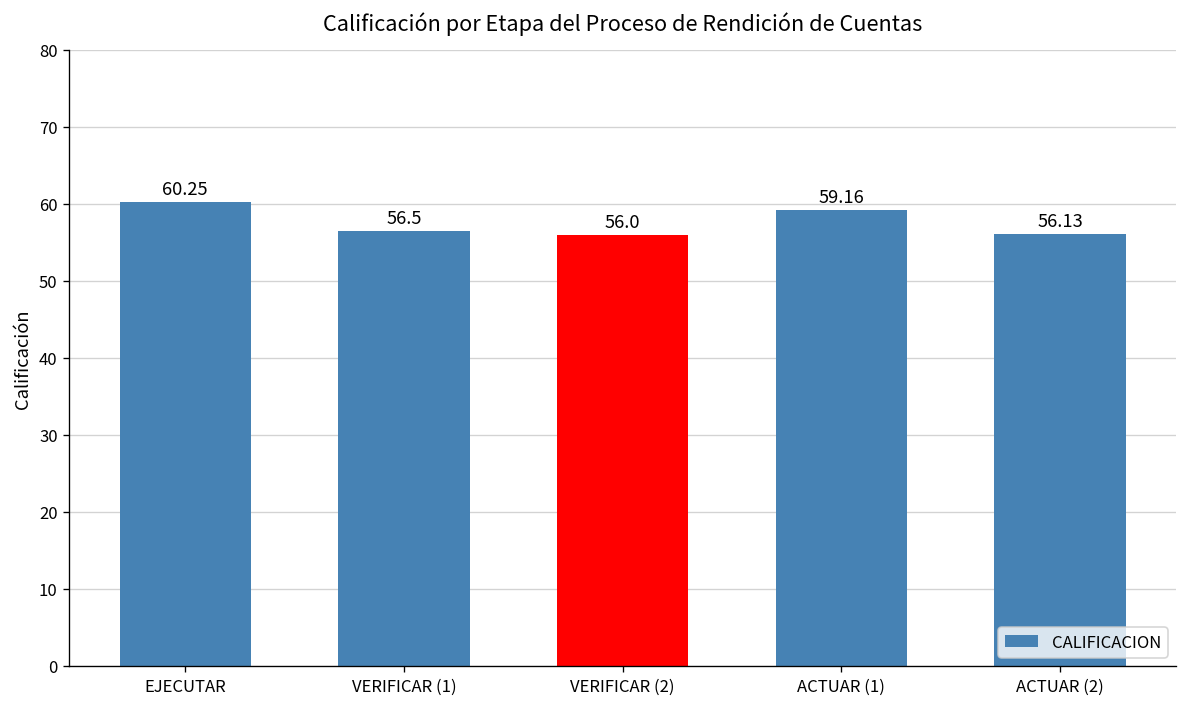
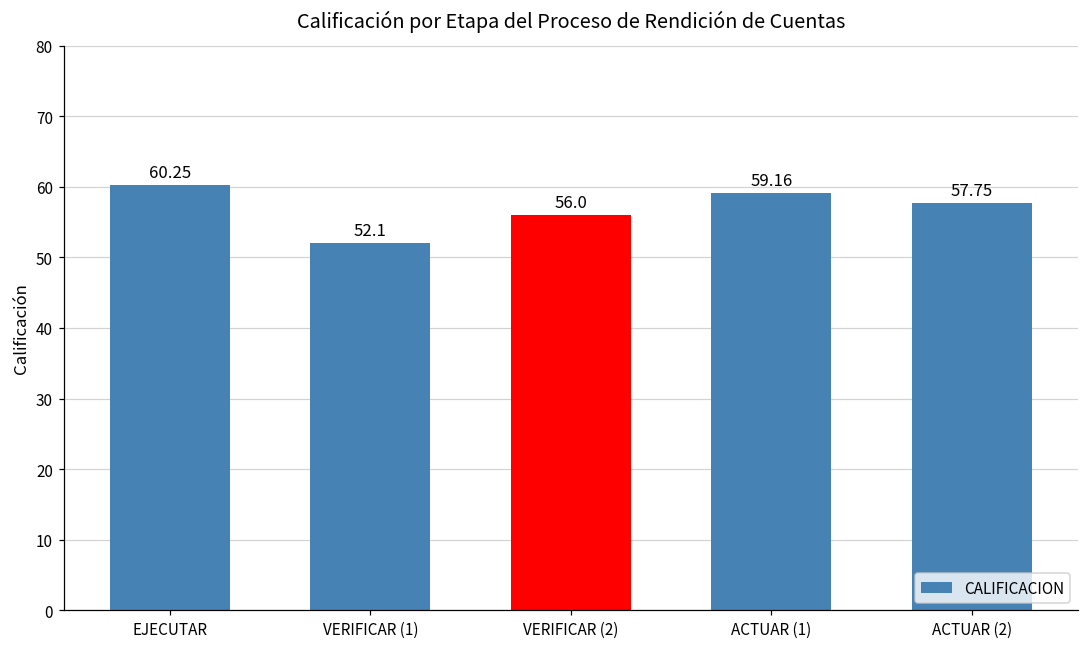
  {
    "EJECUTAR": 60.25,
-   "VERIFICAR (1)": 56.5,
+   "VERIFICAR (1)": 52.1,
    "VERIFICAR (2)": 56.0,
    "ACTUAR (1)": 59.16,
-   "ACTUAR (2)": 56.13
+   "ACTUAR (2)": 57.75
  }
